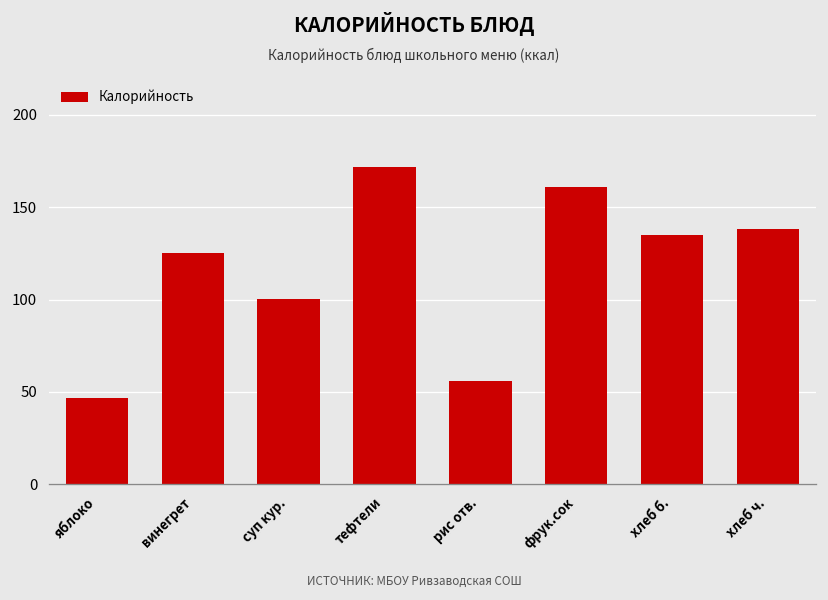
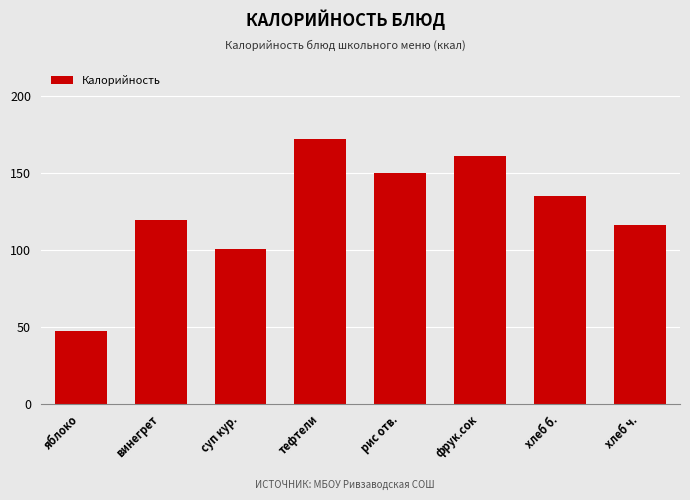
  {
    "яблоко": 47,
-   "винегрет": 125,
+   "винегрет": 119,
    "суп кур.": 100,
    "тефтели": 172,
-   "рис отв.": 56,
+   "рис отв.": 150,
    "фрук.сок": 161,
    "хлеб б.": 135,
-   "хлеб ч.": 138
+   "хлеб ч.": 116
  }
